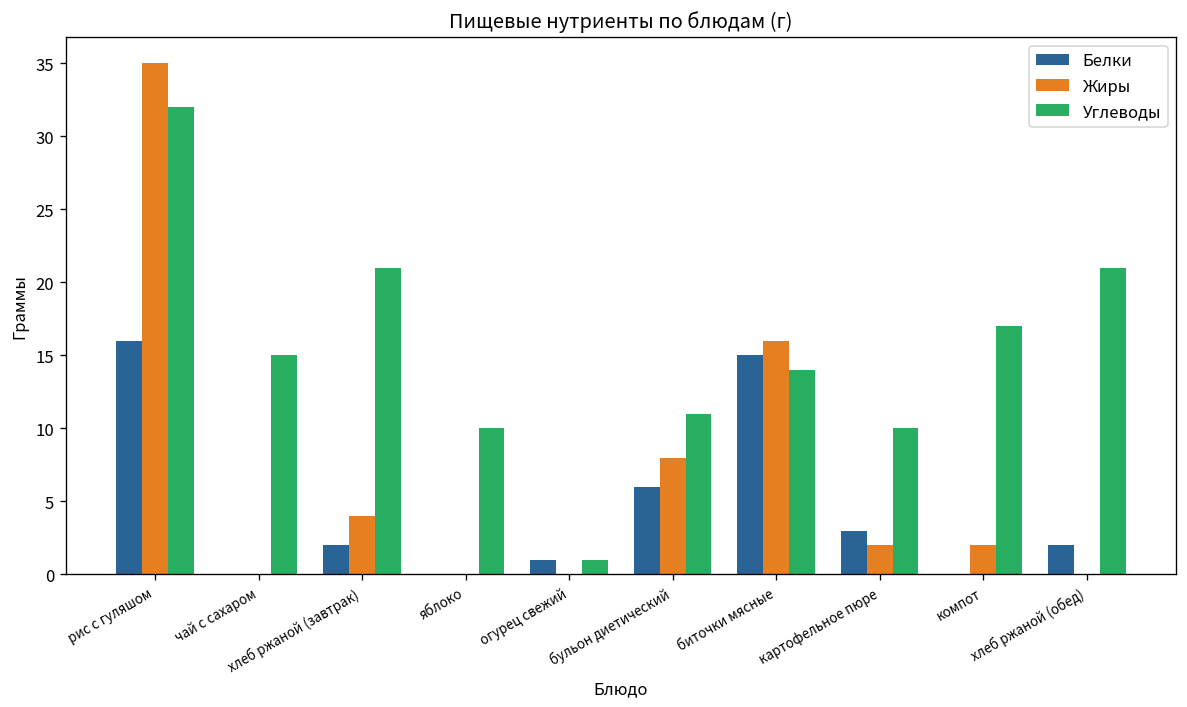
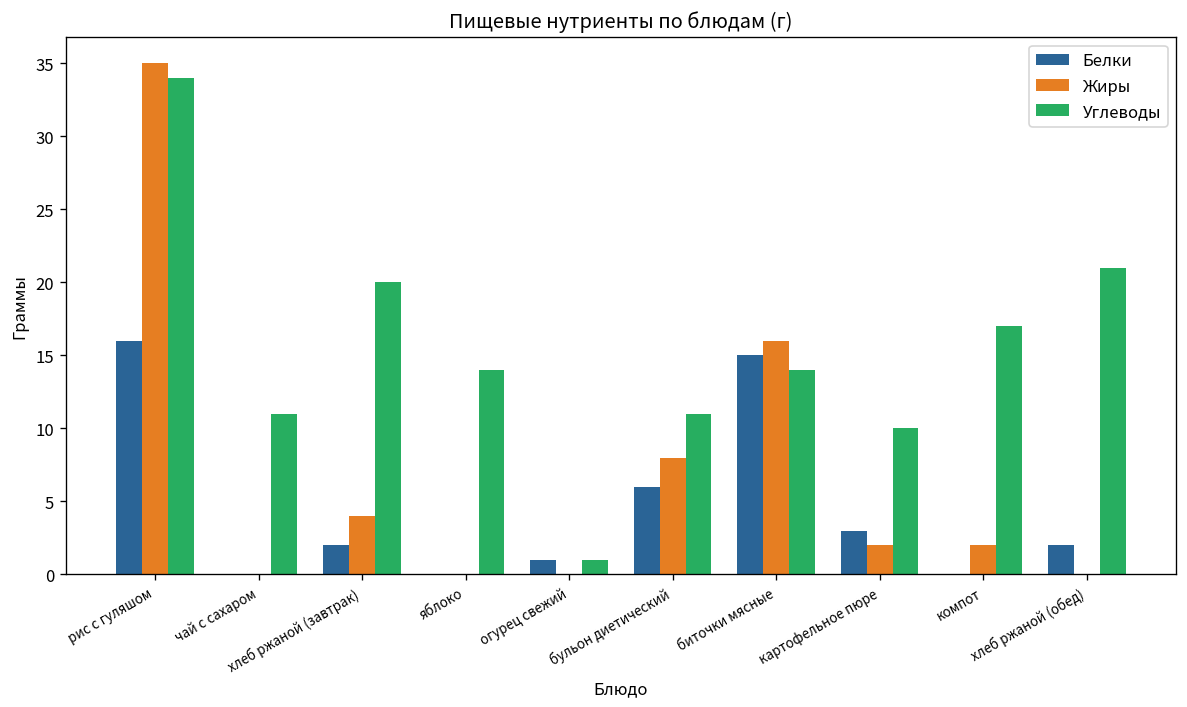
  {
    "Белки": {
      "рис с гуляшом": 16,
      "чай с сахаром": 0,
      "хлеб ржаной (завтрак)": 2,
      "яблоко": 0,
      "огурец свежий": 1,
      "бульон диетический": 6,
      "биточки мясные": 15,
      "картофельное пюре": 3,
      "компот": 0,
      "хлеб ржаной (обед)": 2
    },
    "Жиры": {
      "рис с гуляшом": 35,
      "чай с сахаром": 0,
      "хлеб ржаной (завтрак)": 4,
      "яблоко": 0,
      "огурец свежий": 0,
      "бульон диетический": 8,
      "биточки мясные": 16,
      "картофельное пюре": 2,
      "компот": 2,
      "хлеб ржаной (обед)": 0
    },
    "Углеводы": {
-     "рис с гуляшом": 32,
-     "чай с сахаром": 15,
-     "хлеб ржаной (завтрак)": 21,
-     "яблоко": 10,
+     "рис с гуляшом": 34,
+     "чай с сахаром": 11,
+     "хлеб ржаной (завтрак)": 20,
+     "яблоко": 14,
      "огурец свежий": 1,
      "бульон диетический": 11,
      "биточки мясные": 14,
      "картофельное пюре": 10,
      "компот": 17,
      "хлеб ржаной (обед)": 21
    }
  }
